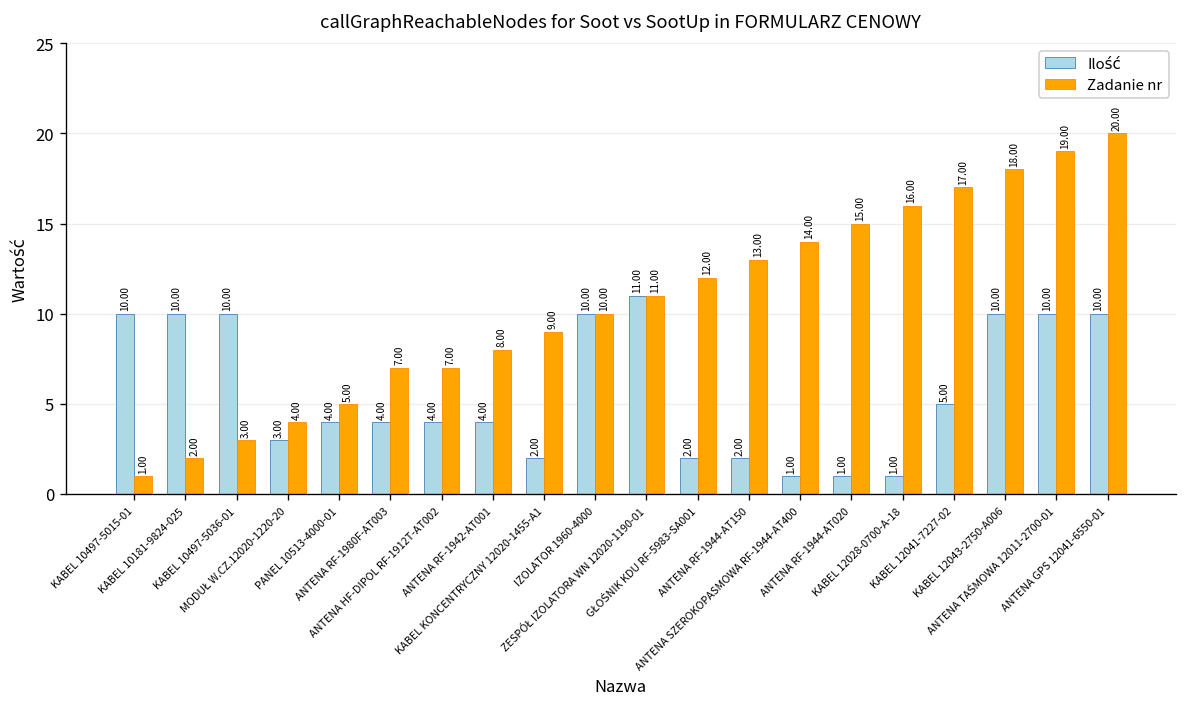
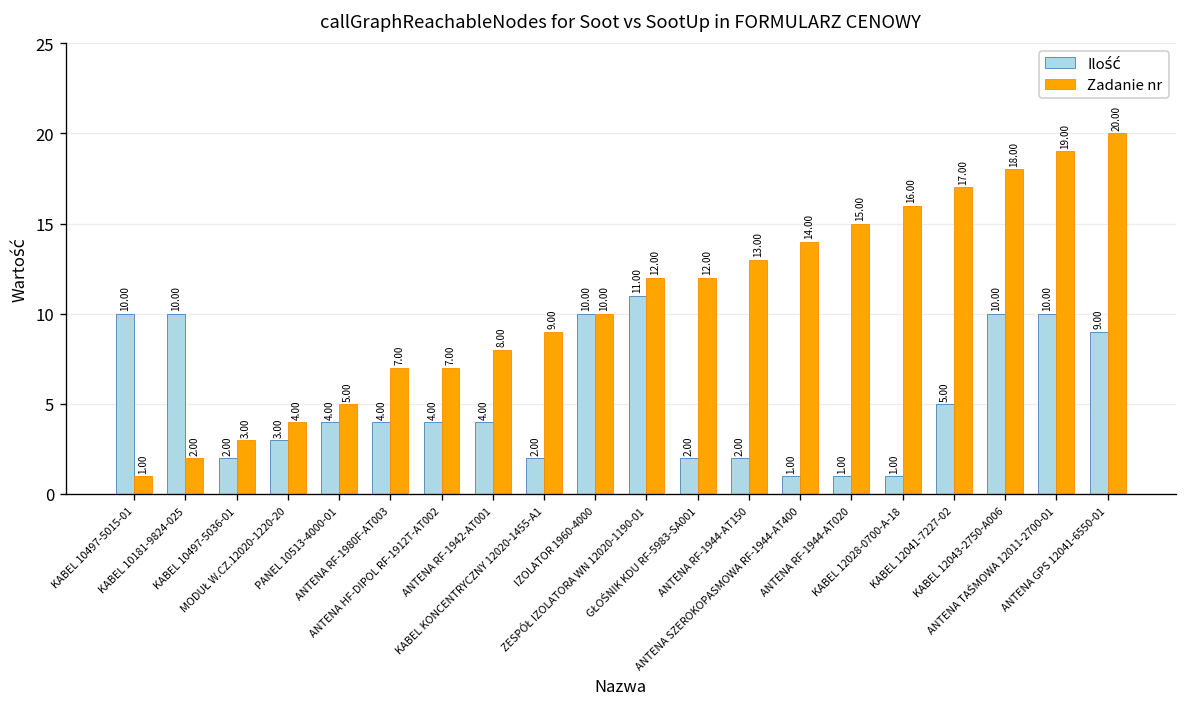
  {
    "Ilość": {
      "KABEL 10497-5015-01": 10.00,
      "KABEL 10181-9824-025": 10.00,
-     "KABEL 10497-5036-01": 10.00,
+     "KABEL 10497-5036-01": 2.00,
      "MODUŁ W.CZ.12020-1220-20": 3.00,
      "PANEL 10513-4000-01": 4.00,
      "ANTENA RF-1980F-AT003": 4.00,
      "ANTENA HF-DIPOL RF-1912T-AT002": 4.00,
      "ANTENA RF-1942-AT001": 4.00,
      "KABEL KONCENTRYCZNY 12020-1455-A1": 2.00,
      "IZOLATOR 1960-4000": 10.00,
      "ZESPÓŁ IZOLATORA WN 12020-1190-01": 11.00,
      "GŁOŚNIK KDU RF-5983-SA001": 2.00,
      "ANTENA RF-1944-AT150": 2.00,
      "ANTENA SZEROKOPASMOWA RF-1944-AT400": 1.00,
      "ANTENA RF-1944-AT020": 1.00,
      "KABEL 12028-0700-A-18": 1.00,
      "KABEL 12041-7227-02": 5.00,
      "KABEL 12043-2750-A006": 10.00,
      "ANTENA TAŚMOWA 12011-2700-01": 10.00,
-     "ANTENA GPS 12041-6550-01": 10.00
+     "ANTENA GPS 12041-6550-01": 9.00
    },
    "Zadanie nr": {
      "KABEL 10497-5015-01": 1.00,
      "KABEL 10181-9824-025": 2.00,
      "KABEL 10497-5036-01": 3.00,
      "MODUŁ W.CZ.12020-1220-20": 4.00,
      "PANEL 10513-4000-01": 5.00,
      "ANTENA RF-1980F-AT003": 7.00,
      "ANTENA HF-DIPOL RF-1912T-AT002": 7.00,
      "ANTENA RF-1942-AT001": 8.00,
      "KABEL KONCENTRYCZNY 12020-1455-A1": 9.00,
      "IZOLATOR 1960-4000": 10.00,
-     "ZESPÓŁ IZOLATORA WN 12020-1190-01": 11.00,
+     "ZESPÓŁ IZOLATORA WN 12020-1190-01": 12.00,
      "GŁOŚNIK KDU RF-5983-SA001": 12.00,
      "ANTENA RF-1944-AT150": 13.00,
      "ANTENA SZEROKOPASMOWA RF-1944-AT400": 14.00,
      "ANTENA RF-1944-AT020": 15.00,
      "KABEL 12028-0700-A-18": 16.00,
      "KABEL 12041-7227-02": 17.00,
      "KABEL 12043-2750-A006": 18.00,
      "ANTENA TAŚMOWA 12011-2700-01": 19.00,
      "ANTENA GPS 12041-6550-01": 20.00
    }
  }
